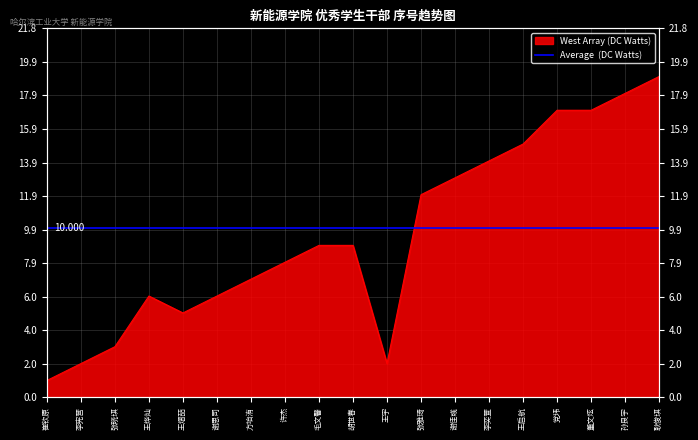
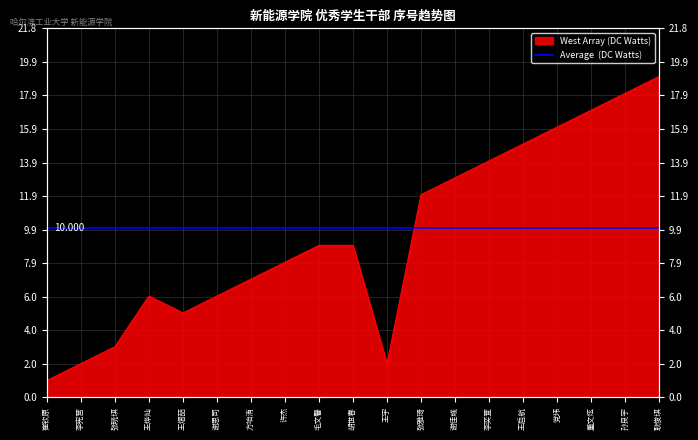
  {
    "崔钦原": 1,
    "李宪营": 2,
    "张晓琪": 3,
    "王烨灿": 6,
    "王熠喆": 5,
    "谢思司": 6,
    "方垍洧": 7,
    "许杰": 8,
    "毛文馨": 9,
    "胡世春": 9,
    "王宇": 2,
    "张雅琦": 12,
    "谢佳彧": 13,
    "李奕萱": 14,
    "王启航": 15,
-   "党玮": 17,
+   "党玮": 16,
    "董文炫": 17,
    "孙良宇": 18,
    "耿俊琪": 19
  }
